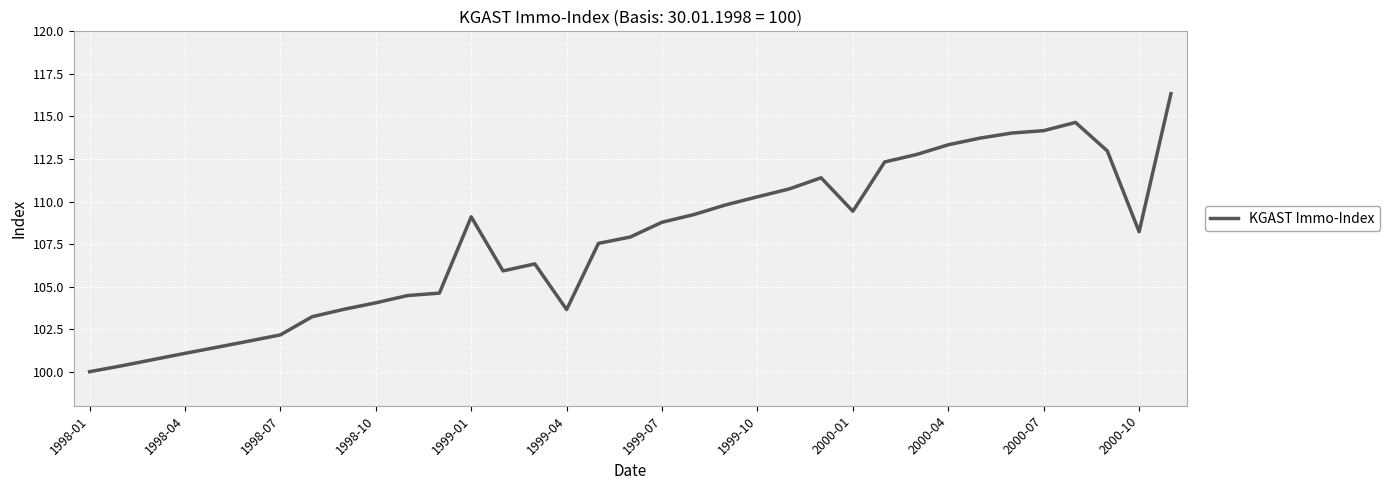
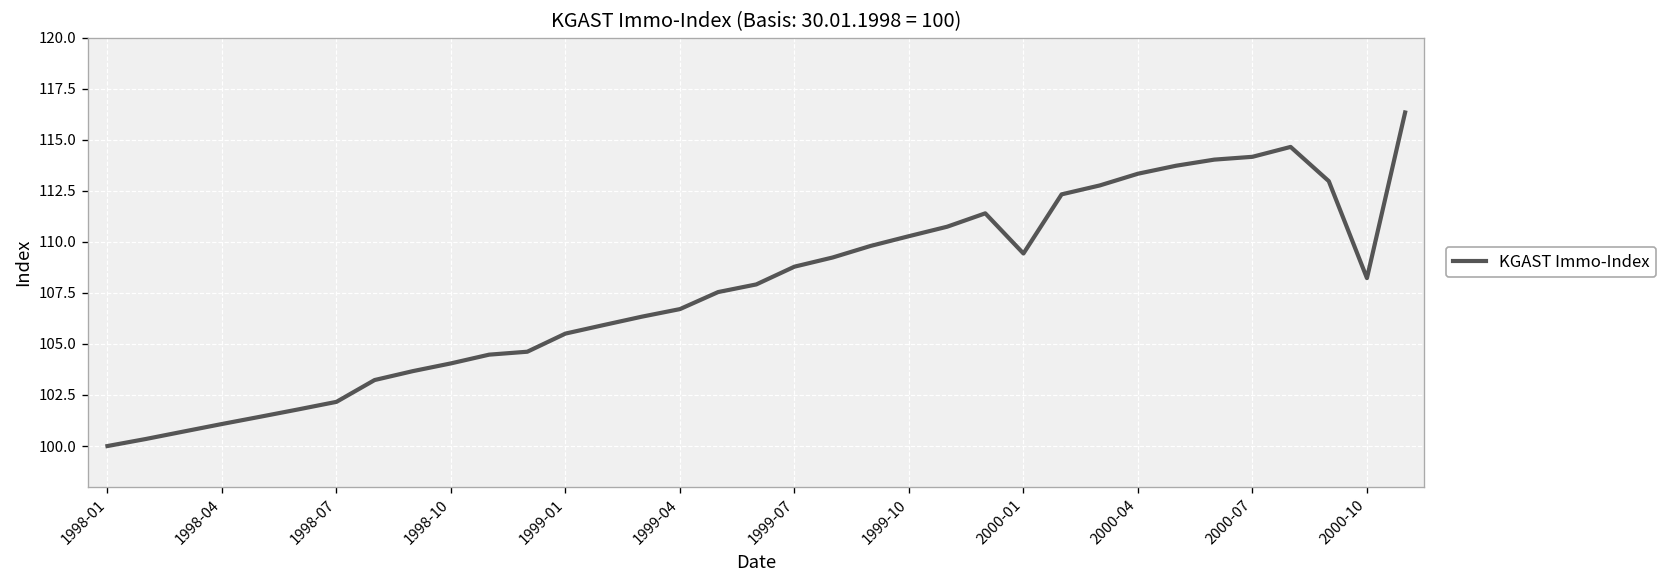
  {
    "1998-01": 100.0,
    "1998-04": 101.1,
    "1998-07": 102.2,
    "1998-10": 104.0,
-   "1999-01": 109.1,
-   "1999-04": 103.7,
+   "1999-01": 105.5,
+   "1999-04": 106.7,
    "1999-07": 108.8,
    "1999-10": 110.3,
    "2000-01": 109.4,
    "2000-04": 113.3,
    "2000-07": 114.2,
    "2000-10": 108.2
  }
